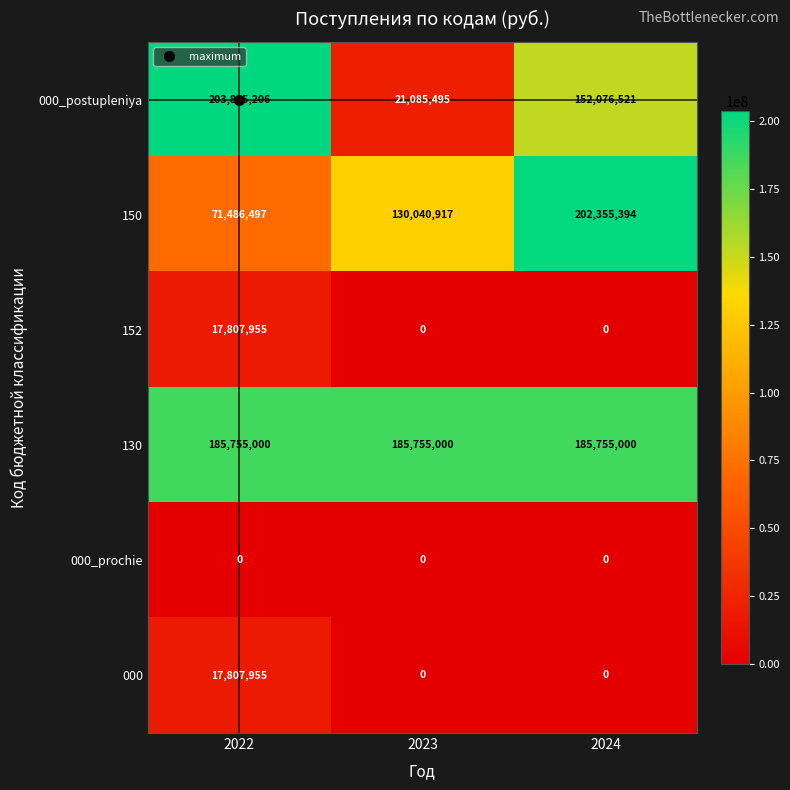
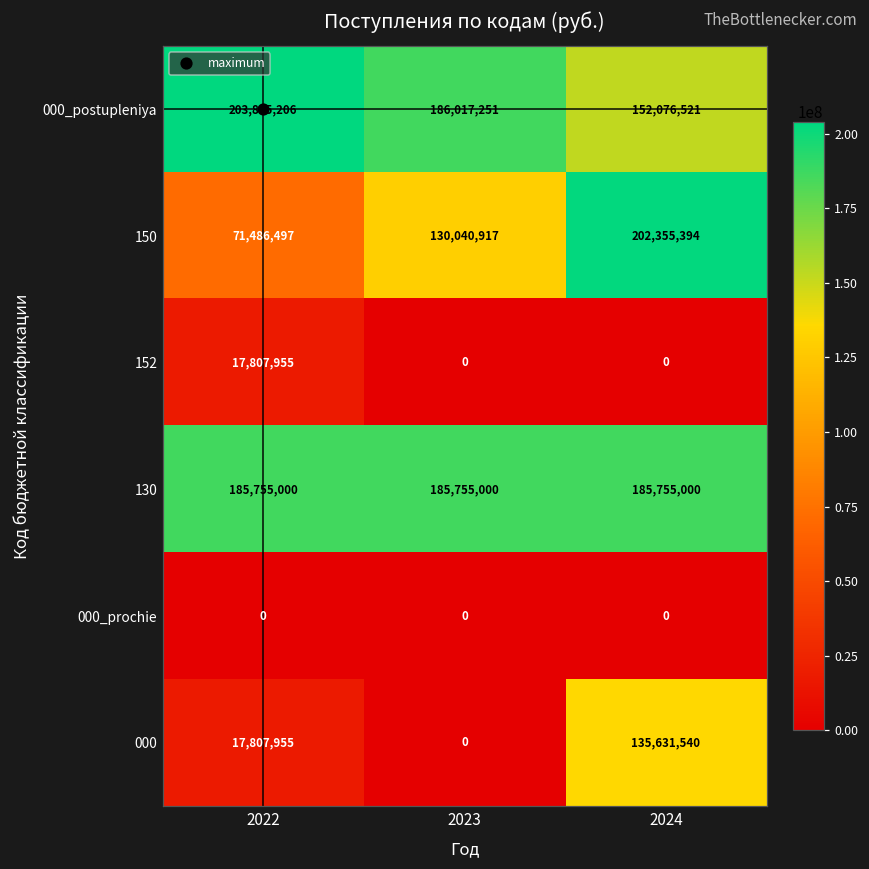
  {
    "000_postupleniya": {
-     "2023": "21,085,495",
+     "2023": "186,017,251",
      "2024": "152,076,521"
    },
    "150": {
      "2022": "71,486,497",
      "2023": "130,040,917",
      "2024": "202,355,394"
    },
    "152": {
      "2022": "17,807,955",
      "2023": "0",
      "2024": "0"
    },
    "130": {
      "2022": "185,755,000",
      "2023": "185,755,000",
      "2024": "185,755,000"
    },
    "000_prochie": {
      "2022": "0",
      "2023": "0",
      "2024": "0"
    },
    "000": {
      "2022": "17,807,955",
      "2023": "0",
-     "2024": "0"
+     "2024": "135,631,540"
    }
  }
